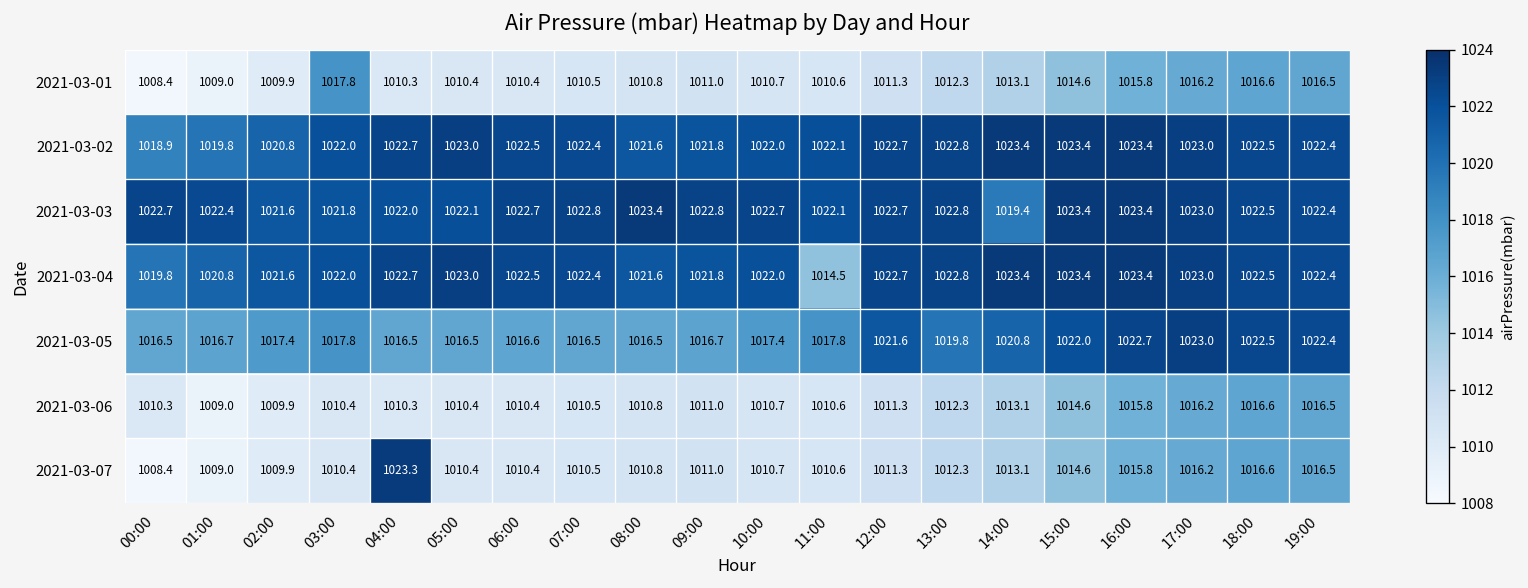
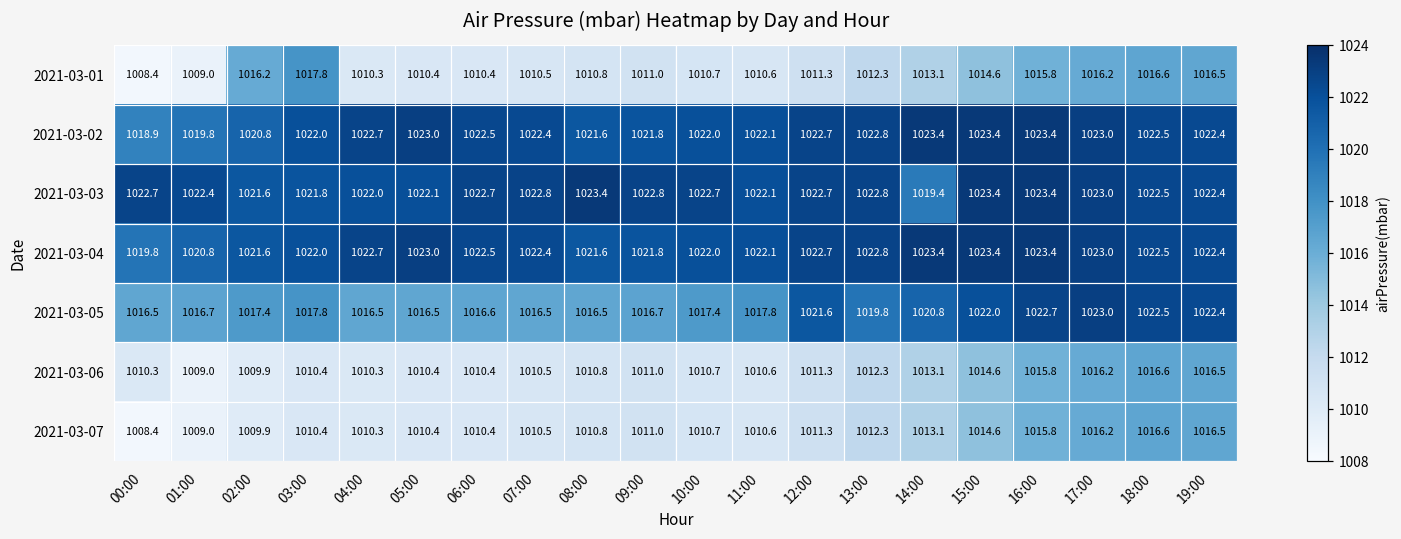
  {
    "2021-03-01": {
      "00:00": 1008.4,
      "01:00": 1009.0,
-     "02:00": 1009.9,
+     "02:00": 1016.2,
      "03:00": 1017.8,
      "04:00": 1010.3,
      "05:00": 1010.4,
      "06:00": 1010.4,
      "07:00": 1010.5,
      "08:00": 1010.8,
      "09:00": 1011.0,
      "10:00": 1010.7,
      "11:00": 1010.6,
      "12:00": 1011.3,
      "13:00": 1012.3,
      "14:00": 1013.1,
      "15:00": 1014.6,
      "16:00": 1015.8,
      "17:00": 1016.2,
      "18:00": 1016.6,
      "19:00": 1016.5
    },
    "2021-03-02": {
      "00:00": 1018.9,
      "01:00": 1019.8,
      "02:00": 1020.8,
      "03:00": 1022.0,
      "04:00": 1022.7,
      "05:00": 1023.0,
      "06:00": 1022.5,
      "07:00": 1022.4,
      "08:00": 1021.6,
      "09:00": 1021.8,
      "10:00": 1022.0,
      "11:00": 1022.1,
      "12:00": 1022.7,
      "13:00": 1022.8,
      "14:00": 1023.4,
      "15:00": 1023.4,
      "16:00": 1023.4,
      "17:00": 1023.0,
      "18:00": 1022.5,
      "19:00": 1022.4
    },
    "2021-03-03": {
      "00:00": 1022.7,
      "01:00": 1022.4,
      "02:00": 1021.6,
      "03:00": 1021.8,
      "04:00": 1022.0,
      "05:00": 1022.1,
      "06:00": 1022.7,
      "07:00": 1022.8,
      "08:00": 1023.4,
      "09:00": 1022.8,
      "10:00": 1022.7,
      "11:00": 1022.1,
      "12:00": 1022.7,
      "13:00": 1022.8,
      "14:00": 1019.4,
      "15:00": 1023.4,
      "16:00": 1023.4,
      "17:00": 1023.0,
      "18:00": 1022.5,
      "19:00": 1022.4
    },
    "2021-03-04": {
      "00:00": 1019.8,
      "01:00": 1020.8,
      "02:00": 1021.6,
      "03:00": 1022.0,
      "04:00": 1022.7,
      "05:00": 1023.0,
      "06:00": 1022.5,
      "07:00": 1022.4,
      "08:00": 1021.6,
      "09:00": 1021.8,
      "10:00": 1022.0,
-     "11:00": 1014.5,
+     "11:00": 1022.1,
      "12:00": 1022.7,
      "13:00": 1022.8,
      "14:00": 1023.4,
      "15:00": 1023.4,
      "16:00": 1023.4,
      "17:00": 1023.0,
      "18:00": 1022.5,
      "19:00": 1022.4
    },
    "2021-03-05": {
      "00:00": 1016.5,
      "01:00": 1016.7,
      "02:00": 1017.4,
      "03:00": 1017.8,
      "04:00": 1016.5,
      "05:00": 1016.5,
      "06:00": 1016.6,
      "07:00": 1016.5,
      "08:00": 1016.5,
      "09:00": 1016.7,
      "10:00": 1017.4,
      "11:00": 1017.8,
      "12:00": 1021.6,
      "13:00": 1019.8,
      "14:00": 1020.8,
      "15:00": 1022.0,
      "16:00": 1022.7,
      "17:00": 1023.0,
      "18:00": 1022.5,
      "19:00": 1022.4
    },
    "2021-03-06": {
      "00:00": 1010.3,
      "01:00": 1009.0,
      "02:00": 1009.9,
      "03:00": 1010.4,
      "04:00": 1010.3,
      "05:00": 1010.4,
      "06:00": 1010.4,
      "07:00": 1010.5,
      "08:00": 1010.8,
      "09:00": 1011.0,
      "10:00": 1010.7,
      "11:00": 1010.6,
      "12:00": 1011.3,
      "13:00": 1012.3,
      "14:00": 1013.1,
      "15:00": 1014.6,
      "16:00": 1015.8,
      "17:00": 1016.2,
      "18:00": 1016.6,
      "19:00": 1016.5
    },
    "2021-03-07": {
      "00:00": 1008.4,
      "01:00": 1009.0,
      "02:00": 1009.9,
      "03:00": 1010.4,
-     "04:00": 1023.3,
+     "04:00": 1010.3,
      "05:00": 1010.4,
      "06:00": 1010.4,
      "07:00": 1010.5,
      "08:00": 1010.8,
      "09:00": 1011.0,
      "10:00": 1010.7,
      "11:00": 1010.6,
      "12:00": 1011.3,
      "13:00": 1012.3,
      "14:00": 1013.1,
      "15:00": 1014.6,
      "16:00": 1015.8,
      "17:00": 1016.2,
      "18:00": 1016.6,
      "19:00": 1016.5
    }
  }
